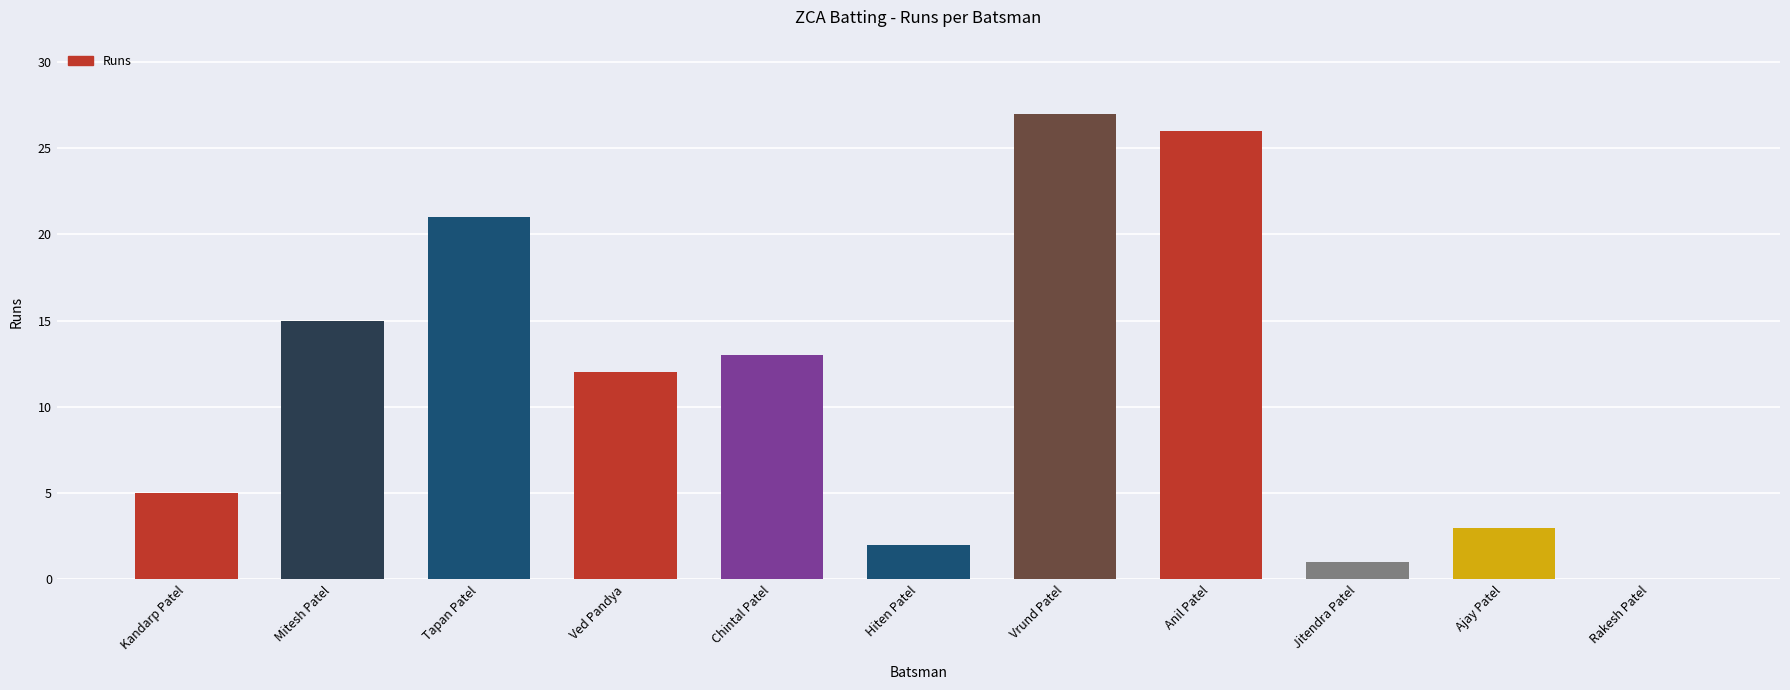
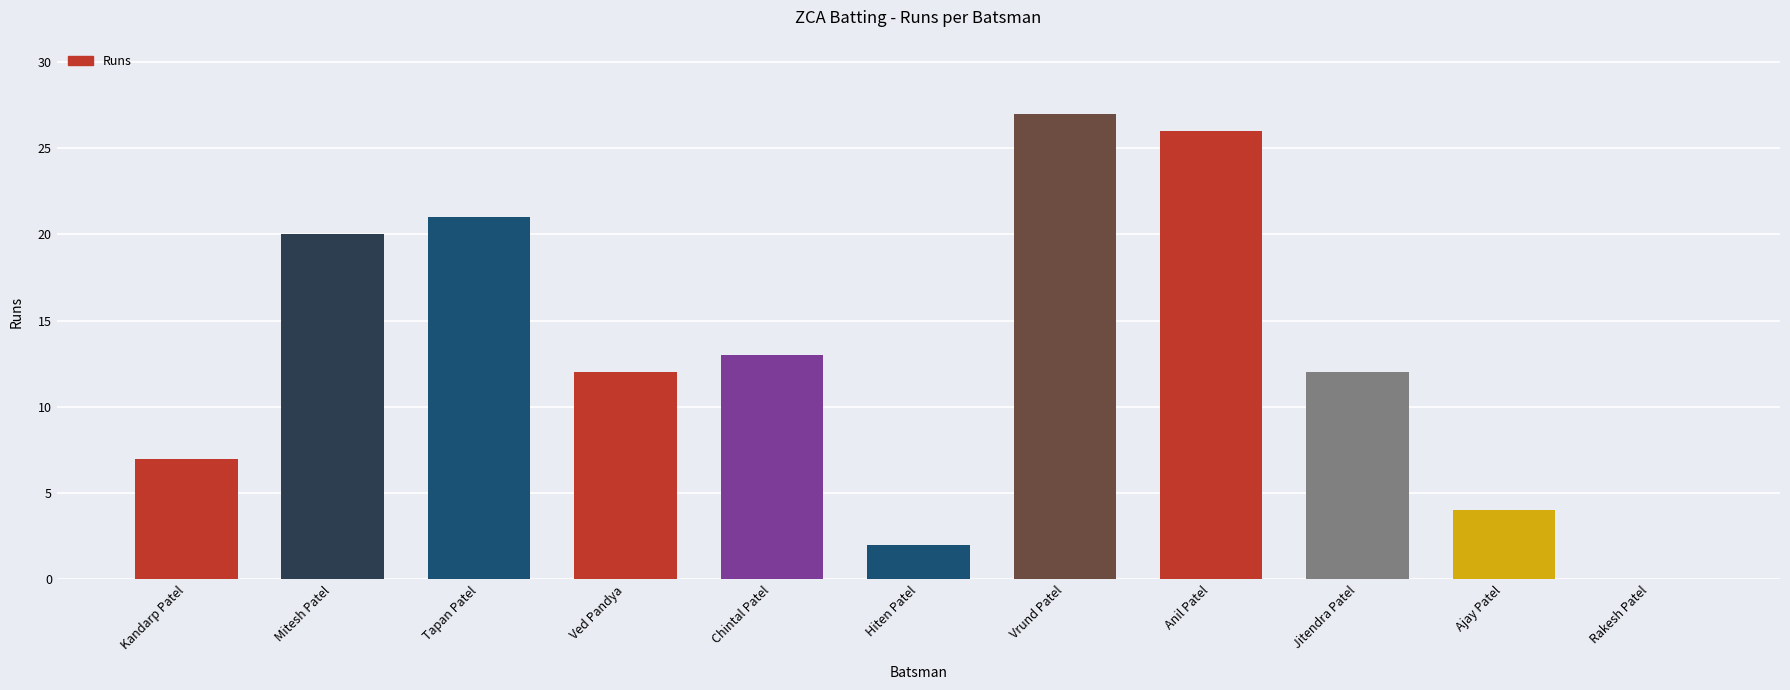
  {
-   "Kandarp Patel": 5,
-   "Mitesh Patel": 15,
+   "Kandarp Patel": 7,
+   "Mitesh Patel": 20,
    "Tapan Patel": 21,
    "Ved Pandya": 12,
    "Chintal Patel": 13,
    "Hiten Patel": 2,
    "Vrund Patel": 27,
    "Anil Patel": 26,
-   "Jitendra Patel": 1,
-   "Ajay Patel": 3,
+   "Jitendra Patel": 12,
+   "Ajay Patel": 4,
    "Rakesh Patel": 0
  }
